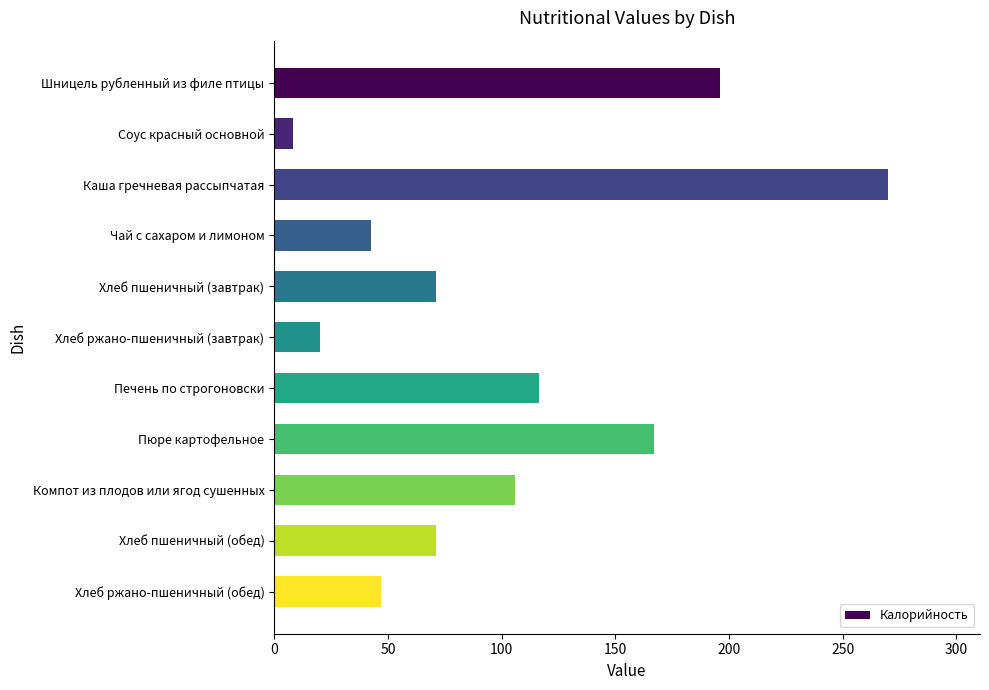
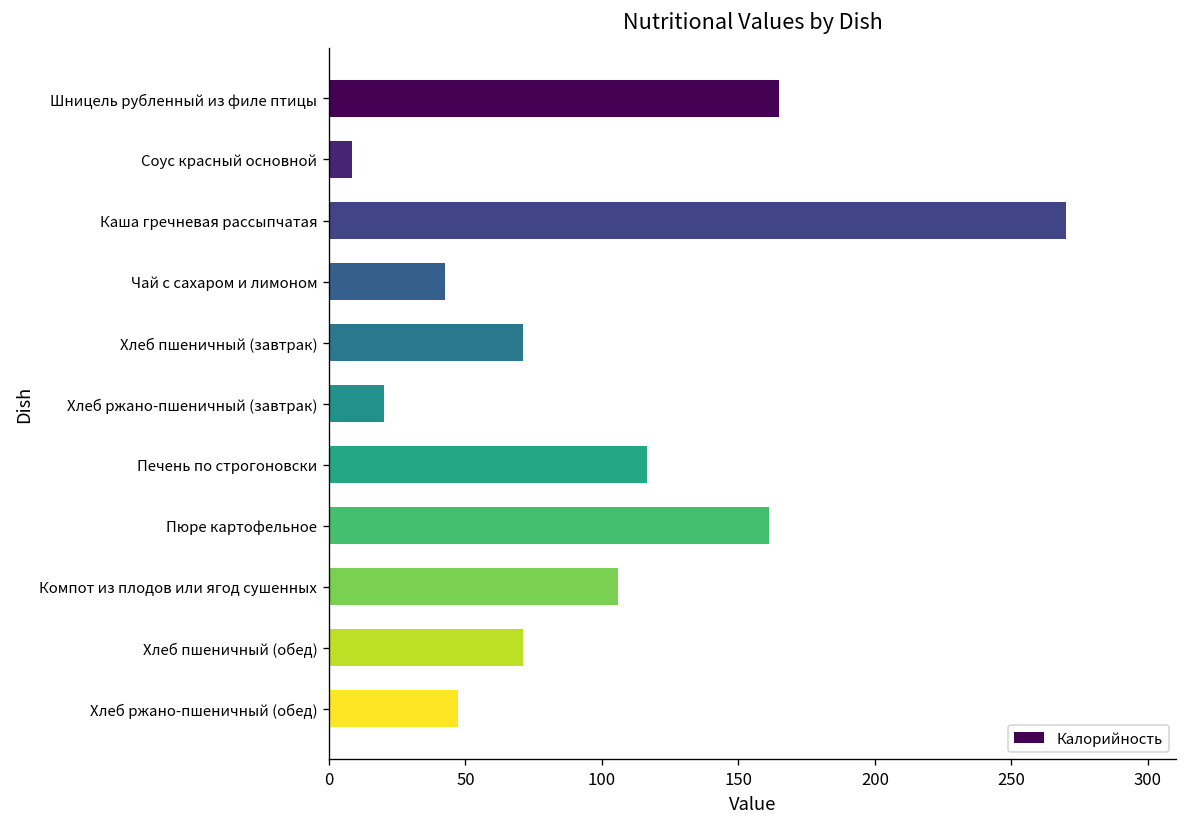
  {
-   "Шницель рубленный из филе птицы": 196,
+   "Шницель рубленный из филе птицы": 165,
    "Соус красный основной": 9,
    "Каша гречневая рассыпчатая": 270,
    "Чай с сахаром и лимоном": 43,
    "Хлеб пшеничный (завтрак)": 71,
    "Хлеб ржано-пшеничный (завтрак)": 20,
    "Печень по строгоновски": 117,
-   "Пюре картофельное": 167,
+   "Пюре картофельное": 161,
    "Компот из плодов или ягод сушенных": 106,
    "Хлеб пшеничный (обед)": 71,
    "Хлеб ржано-пшеничный (обед)": 47
  }
